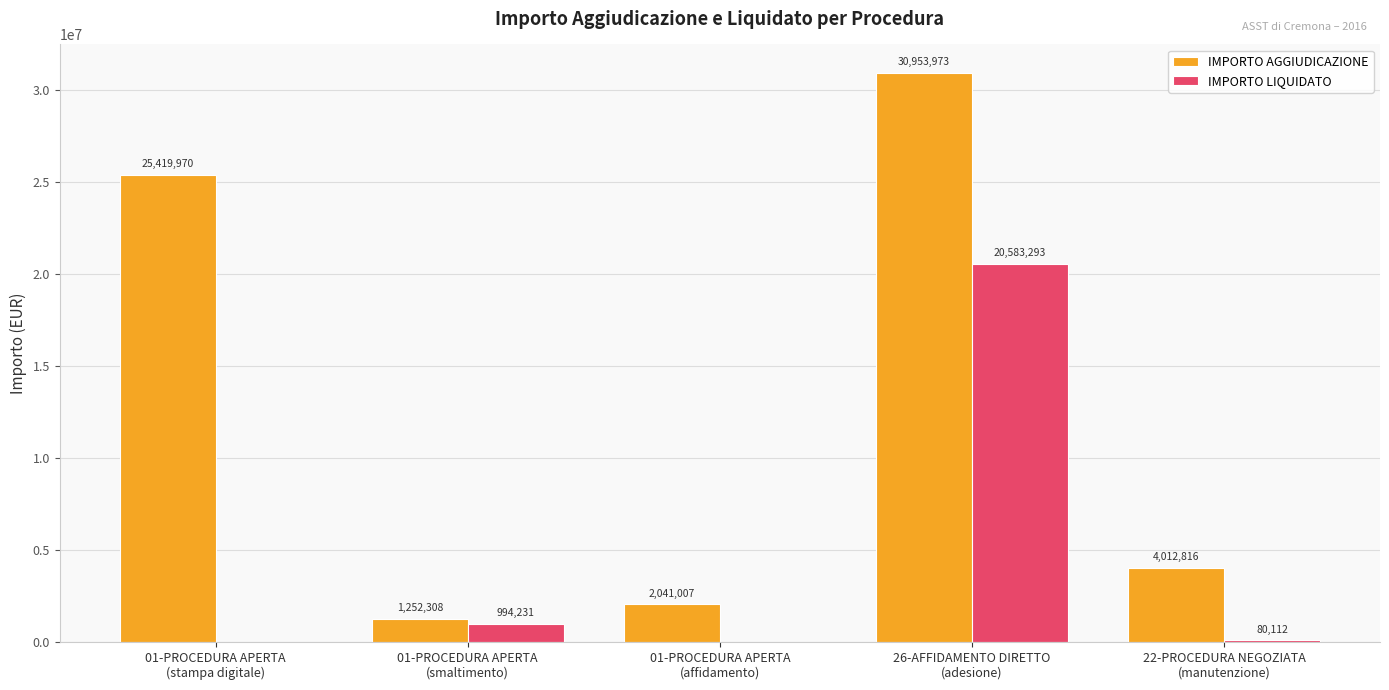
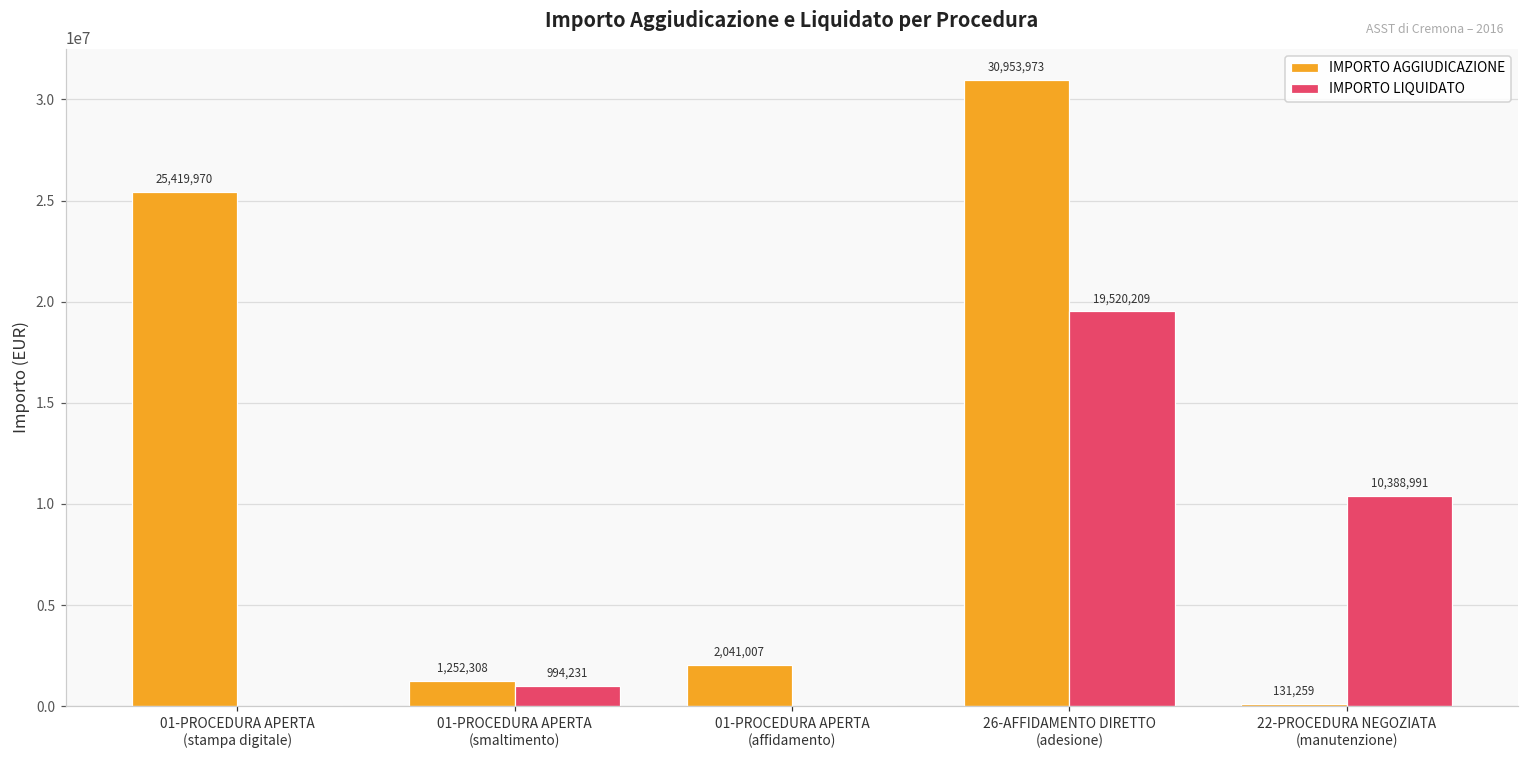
  {
    "IMPORTO AGGIUDICAZIONE": {
      "01-PROCEDURA APERTA (stampa digitale)": "25,419,970",
      "01-PROCEDURA APERTA (smaltimento)": "1,252,308",
      "01-PROCEDURA APERTA (affidamento)": "2,041,007",
      "26-AFFIDAMENTO DIRETTO (adesione)": "30,953,973",
-     "22-PROCEDURA NEGOZIATA (manutenzione)": "4,012,816"
+     "22-PROCEDURA NEGOZIATA (manutenzione)": "131,259"
    },
    "IMPORTO LIQUIDATO": {
      "01-PROCEDURA APERTA (smaltimento)": "994,231",
-     "26-AFFIDAMENTO DIRETTO (adesione)": "20,583,293",
-     "22-PROCEDURA NEGOZIATA (manutenzione)": "80,112"
+     "26-AFFIDAMENTO DIRETTO (adesione)": "19,520,209",
+     "22-PROCEDURA NEGOZIATA (manutenzione)": "10,388,991"
    }
  }
